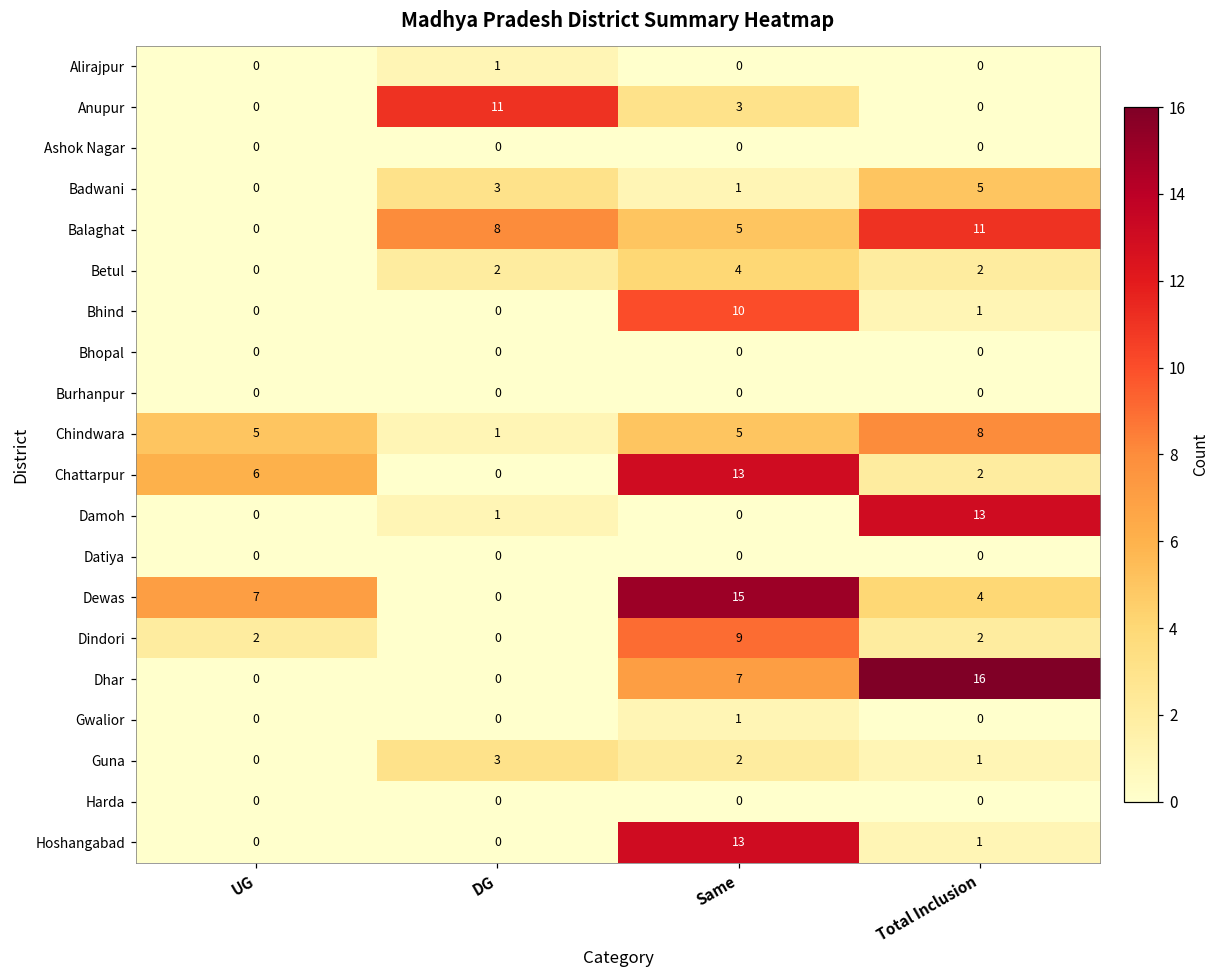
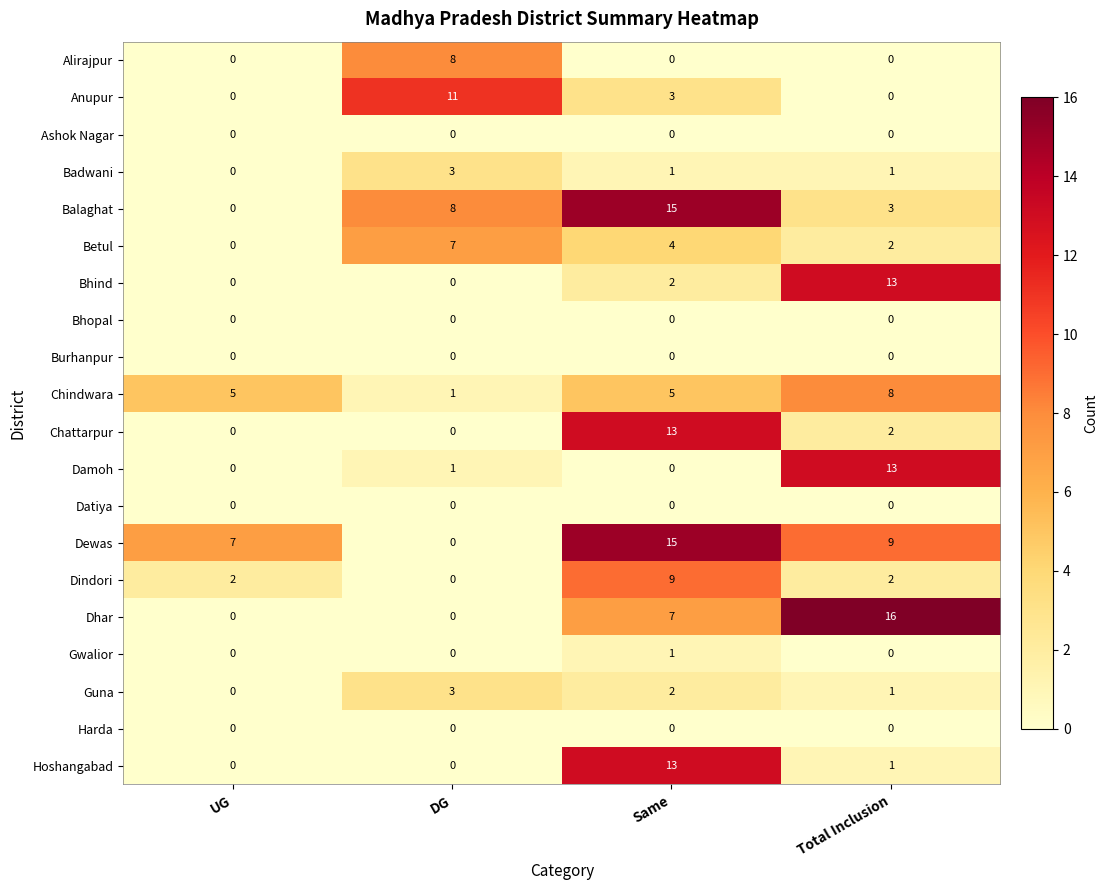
  {
    "Alirajpur": {
      "UG": 0,
-     "DG": 1,
+     "DG": 8,
      "Same": 0,
      "Total Inclusion": 0
    },
    "Anupur": {
      "UG": 0,
      "DG": 11,
      "Same": 3,
      "Total Inclusion": 0
    },
    "Ashok Nagar": {
      "UG": 0,
      "DG": 0,
      "Same": 0,
      "Total Inclusion": 0
    },
    "Badwani": {
      "UG": 0,
      "DG": 3,
      "Same": 1,
-     "Total Inclusion": 5
+     "Total Inclusion": 1
    },
    "Balaghat": {
      "UG": 0,
      "DG": 8,
-     "Same": 5,
-     "Total Inclusion": 11
+     "Same": 15,
+     "Total Inclusion": 3
    },
    "Betul": {
      "UG": 0,
-     "DG": 2,
+     "DG": 7,
      "Same": 4,
      "Total Inclusion": 2
    },
    "Bhind": {
      "UG": 0,
      "DG": 0,
-     "Same": 10,
-     "Total Inclusion": 1
+     "Same": 2,
+     "Total Inclusion": 13
    },
    "Bhopal": {
      "UG": 0,
      "DG": 0,
      "Same": 0,
      "Total Inclusion": 0
    },
    "Burhanpur": {
      "UG": 0,
      "DG": 0,
      "Same": 0,
      "Total Inclusion": 0
    },
    "Chindwara": {
      "UG": 5,
      "DG": 1,
      "Same": 5,
      "Total Inclusion": 8
    },
    "Chattarpur": {
-     "UG": 6,
+     "UG": 0,
      "DG": 0,
      "Same": 13,
      "Total Inclusion": 2
    },
    "Damoh": {
      "UG": 0,
      "DG": 1,
      "Same": 0,
      "Total Inclusion": 13
    },
    "Datiya": {
      "UG": 0,
      "DG": 0,
      "Same": 0,
      "Total Inclusion": 0
    },
    "Dewas": {
      "UG": 7,
      "DG": 0,
      "Same": 15,
-     "Total Inclusion": 4
+     "Total Inclusion": 9
    },
    "Dindori": {
      "UG": 2,
      "DG": 0,
      "Same": 9,
      "Total Inclusion": 2
    },
    "Dhar": {
      "UG": 0,
      "DG": 0,
      "Same": 7,
      "Total Inclusion": 16
    },
    "Gwalior": {
      "UG": 0,
      "DG": 0,
      "Same": 1,
      "Total Inclusion": 0
    },
    "Guna": {
      "UG": 0,
      "DG": 3,
      "Same": 2,
      "Total Inclusion": 1
    },
    "Harda": {
      "UG": 0,
      "DG": 0,
      "Same": 0,
      "Total Inclusion": 0
    },
    "Hoshangabad": {
      "UG": 0,
      "DG": 0,
      "Same": 13,
      "Total Inclusion": 1
    }
  }
